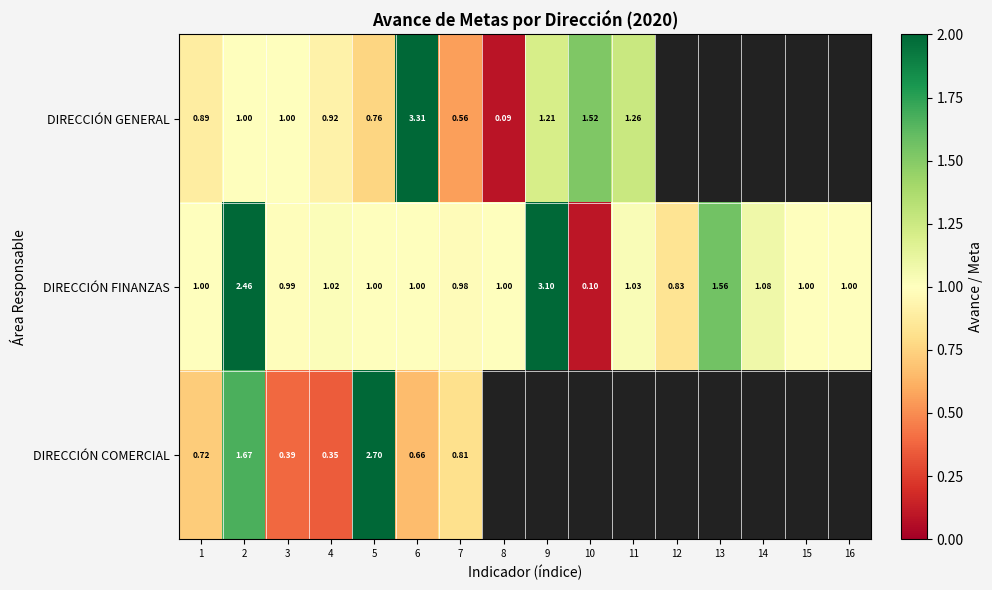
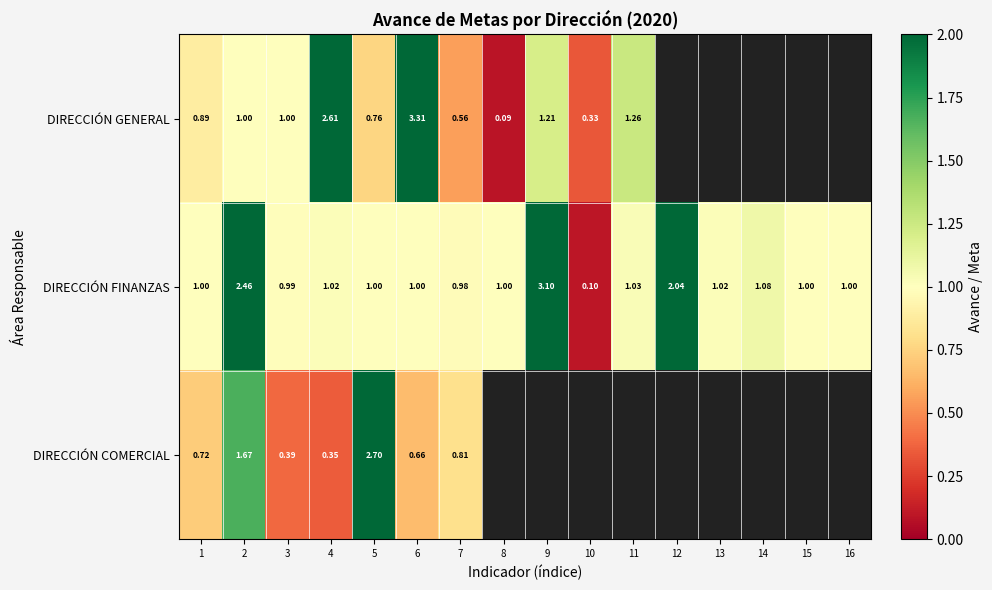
  {
    "DIRECCIÓN GENERAL": {
      "1": 0.89,
      "2": 1.00,
      "3": 1.00,
-     "4": 0.92,
+     "4": 2.61,
      "5": 0.76,
      "6": 3.31,
      "7": 0.56,
      "8": 0.09,
      "9": 1.21,
-     "10": 1.52,
+     "10": 0.33,
      "11": 1.26
    },
    "DIRECCIÓN FINANZAS": {
      "1": 1.00,
      "2": 2.46,
      "3": 0.99,
      "4": 1.02,
      "5": 1.00,
      "6": 1.00,
      "7": 0.98,
      "8": 1.00,
      "9": 3.10,
      "10": 0.10,
      "11": 1.03,
-     "12": 0.83,
-     "13": 1.56,
+     "12": 2.04,
+     "13": 1.02,
      "14": 1.08,
      "15": 1.00,
      "16": 1.00
    },
    "DIRECCIÓN COMERCIAL": {
      "1": 0.72,
      "2": 1.67,
      "3": 0.39,
      "4": 0.35,
      "5": 2.70,
      "6": 0.66,
      "7": 0.81
    }
  }
